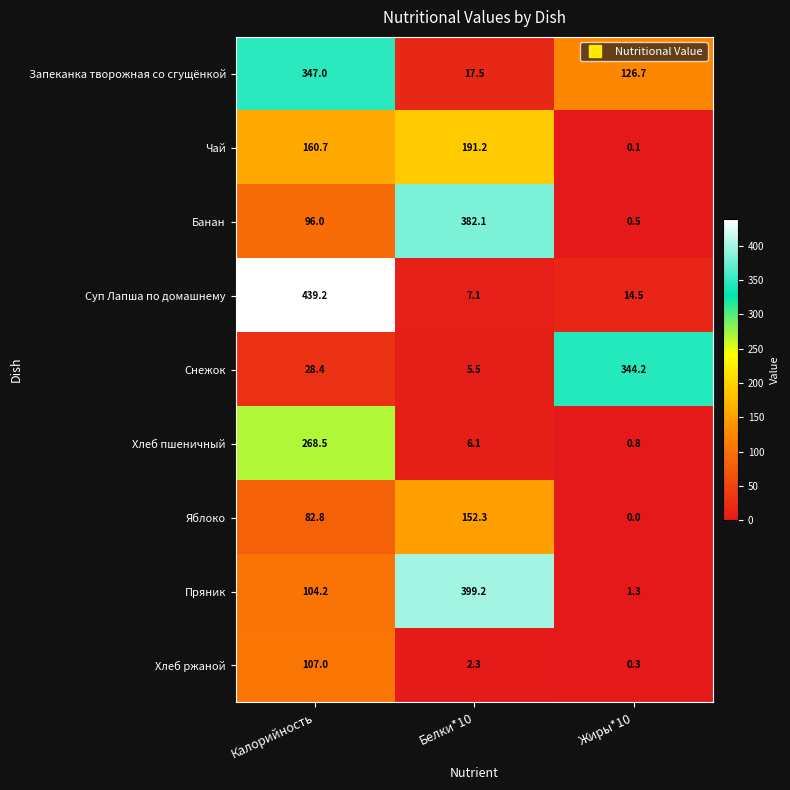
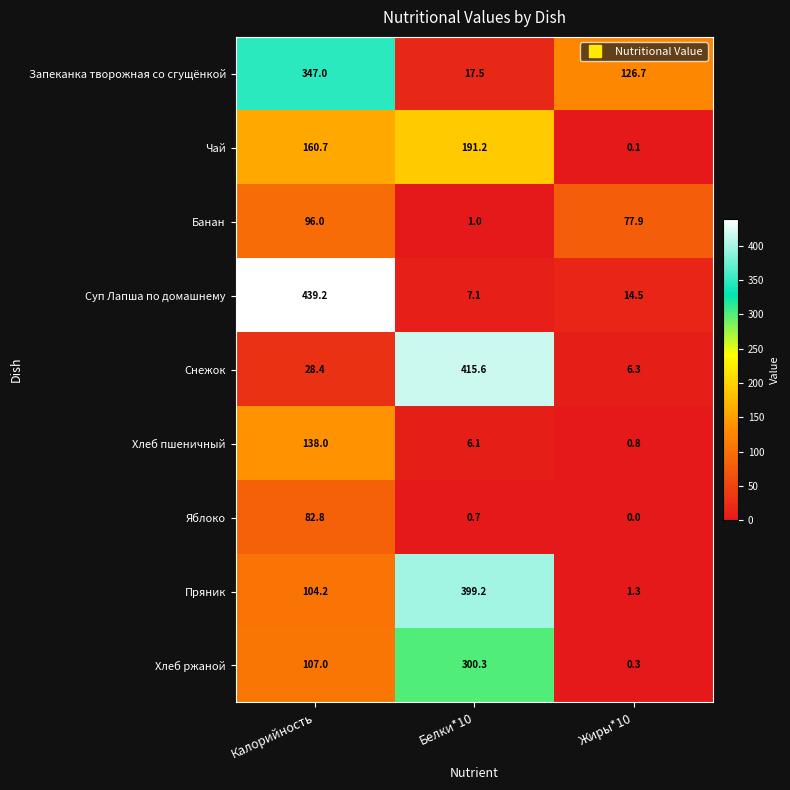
  {
    "Запеканка творожная со сгущёнкой": {
      "Калорийность": 347.0,
      "Белки*10": 17.5,
      "Жиры*10": 126.7
    },
    "Чай": {
      "Калорийность": 160.7,
      "Белки*10": 191.2,
      "Жиры*10": 0.1
    },
    "Банан": {
      "Калорийность": 96.0,
-     "Белки*10": 382.1,
-     "Жиры*10": 0.5
+     "Белки*10": 1.0,
+     "Жиры*10": 77.9
    },
    "Суп Лапша по домашнему": {
      "Калорийность": 439.2,
      "Белки*10": 7.1,
      "Жиры*10": 14.5
    },
    "Снежок": {
      "Калорийность": 28.4,
-     "Белки*10": 5.5,
-     "Жиры*10": 344.2
+     "Белки*10": 415.6,
+     "Жиры*10": 6.3
    },
    "Хлеб пшеничный": {
-     "Калорийность": 268.5,
+     "Калорийность": 138.0,
      "Белки*10": 6.1,
      "Жиры*10": 0.8
    },
    "Яблоко": {
      "Калорийность": 82.8,
-     "Белки*10": 152.3,
+     "Белки*10": 0.7,
      "Жиры*10": 0.0
    },
    "Пряник": {
      "Калорийность": 104.2,
      "Белки*10": 399.2,
      "Жиры*10": 1.3
    },
    "Хлеб ржаной": {
      "Калорийность": 107.0,
-     "Белки*10": 2.3,
+     "Белки*10": 300.3,
      "Жиры*10": 0.3
    }
  }
